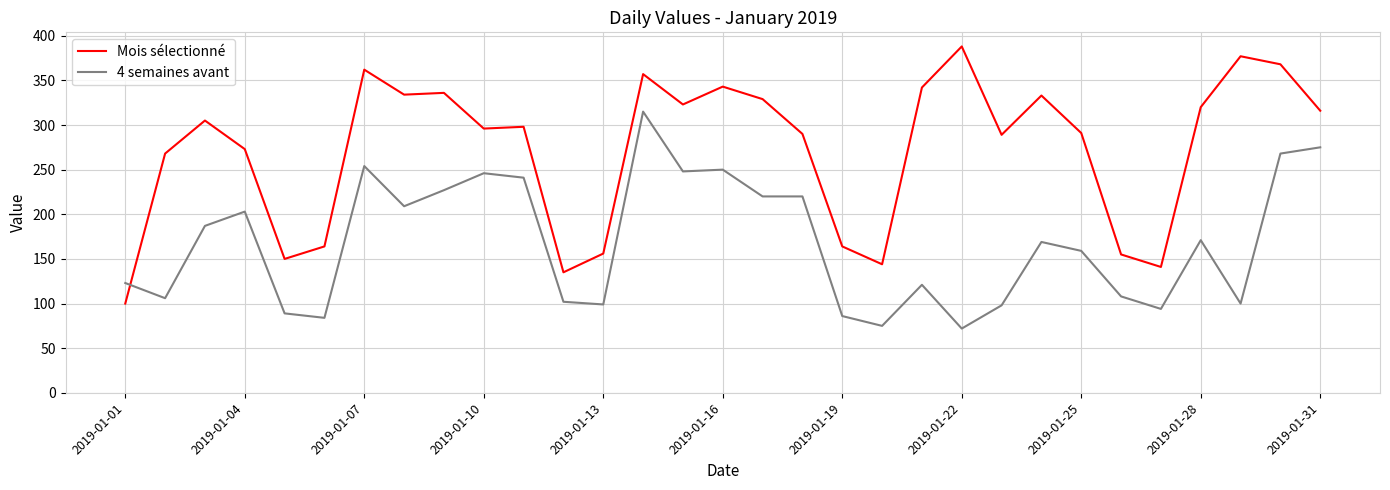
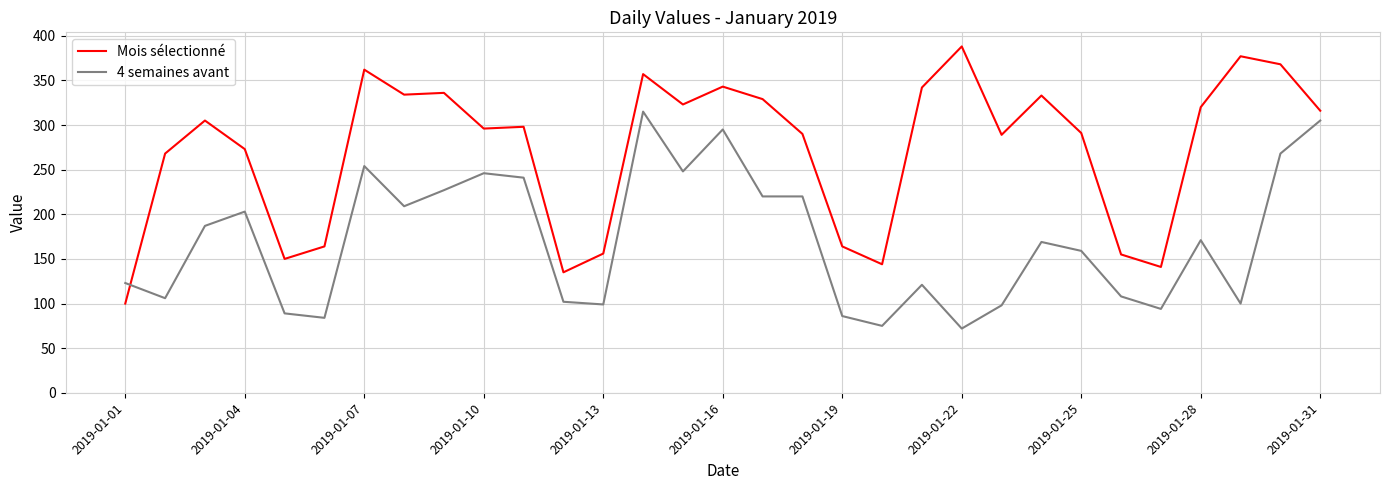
  {
    "Mois sélectionné": {
      "2019-01-01": 100,
      "2019-01-04": 270,
      "2019-01-07": 360,
      "2019-01-10": 300,
      "2019-01-13": 160,
      "2019-01-16": 340,
      "2019-01-19": 160,
      "2019-01-22": 390,
      "2019-01-25": 290,
      "2019-01-28": 320,
      "2019-01-31": 320
    },
    "4 semaines avant": {
      "2019-01-01": 120,
      "2019-01-04": 200,
      "2019-01-07": 250,
      "2019-01-10": 250,
      "2019-01-13": 100,
-     "2019-01-16": 250,
+     "2019-01-16": 300,
      "2019-01-19": 90,
      "2019-01-22": 70,
      "2019-01-25": 160,
      "2019-01-28": 170,
-     "2019-01-31": 280
+     "2019-01-31": 310
    }
  }
